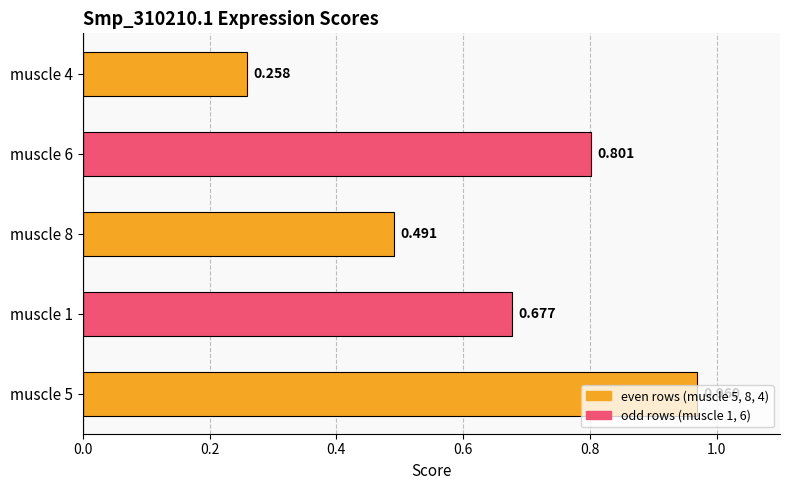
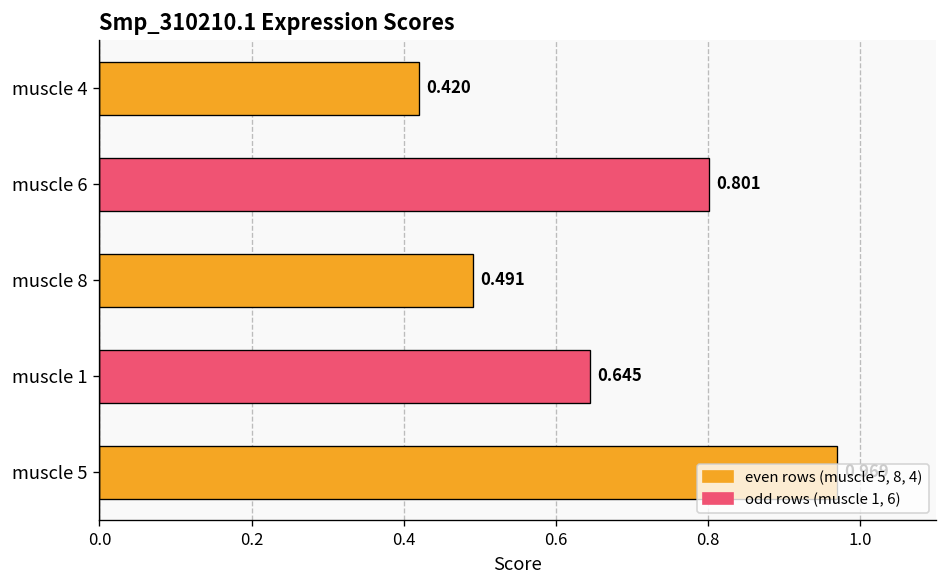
  {
-   "muscle 4": 0.258,
+   "muscle 4": 0.420,
    "muscle 6": 0.801,
    "muscle 8": 0.491,
-   "muscle 1": 0.677
+   "muscle 1": 0.645
  }
